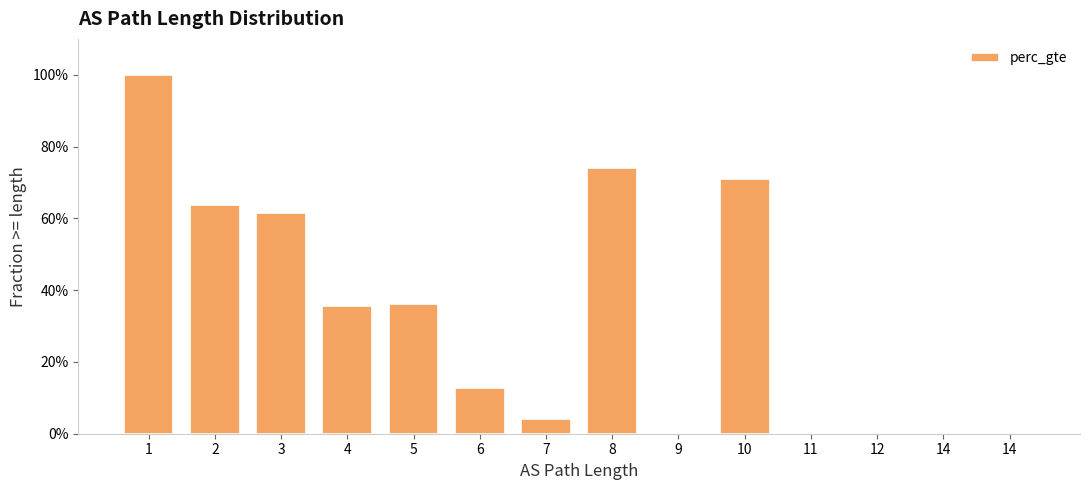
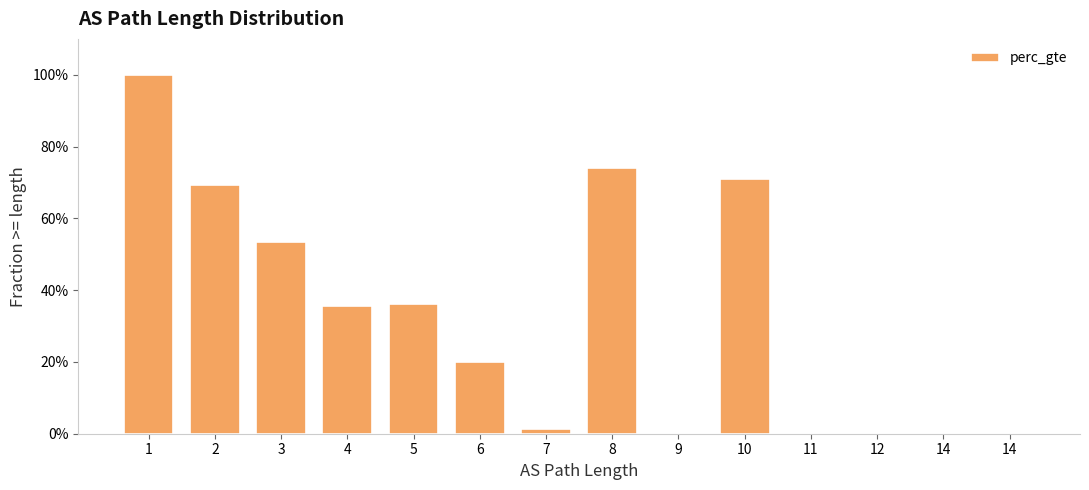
  {
    "1": "100%",
-   "2": "64%",
-   "3": "62%",
+   "2": "69%",
+   "3": "54%",
    "4": "36%",
    "5": "36%",
-   "6": "13%",
-   "7": "4%",
+   "6": "20%",
+   "7": "1%",
    "8": "74%",
    "10": "71%"
  }
